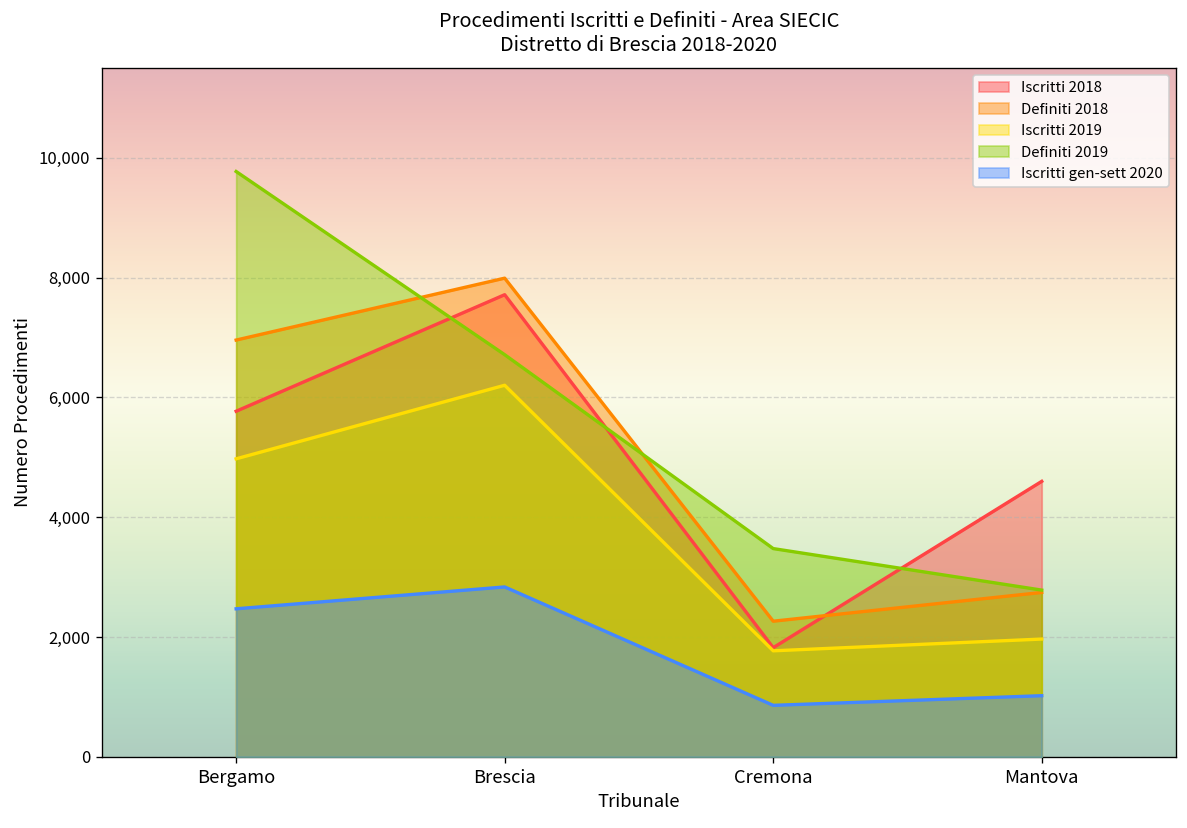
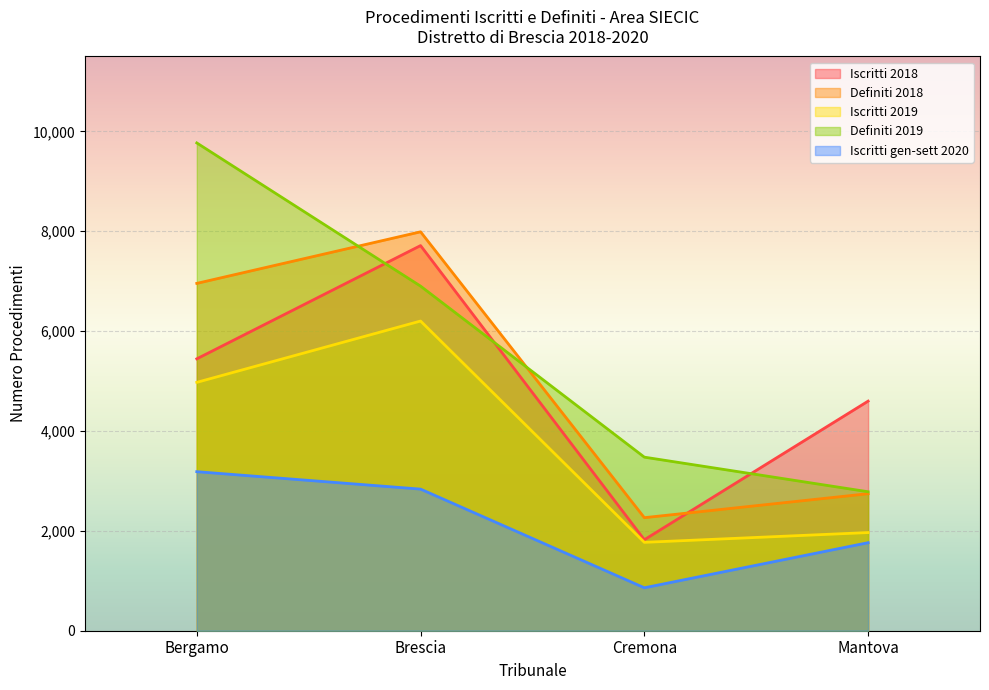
  {
    "Iscritti 2018": {
-     "Bergamo": "5,800",
+     "Bergamo": "5,400",
      "Brescia": "7,700",
      "Cremona": "1,800",
      "Mantova": "4,600"
    },
    "Definiti 2019": {
      "Bergamo": "9,800",
-     "Brescia": "6,700",
+     "Brescia": "6,900",
      "Cremona": "3,500"
    },
    "Iscritti gen-sett 2020": {
-     "Bergamo": "2,500",
+     "Bergamo": "3,200",
      "Brescia": "2,800",
      "Cremona": "900",
-     "Mantova": "1,000"
+     "Mantova": "1,800"
    }
  }
